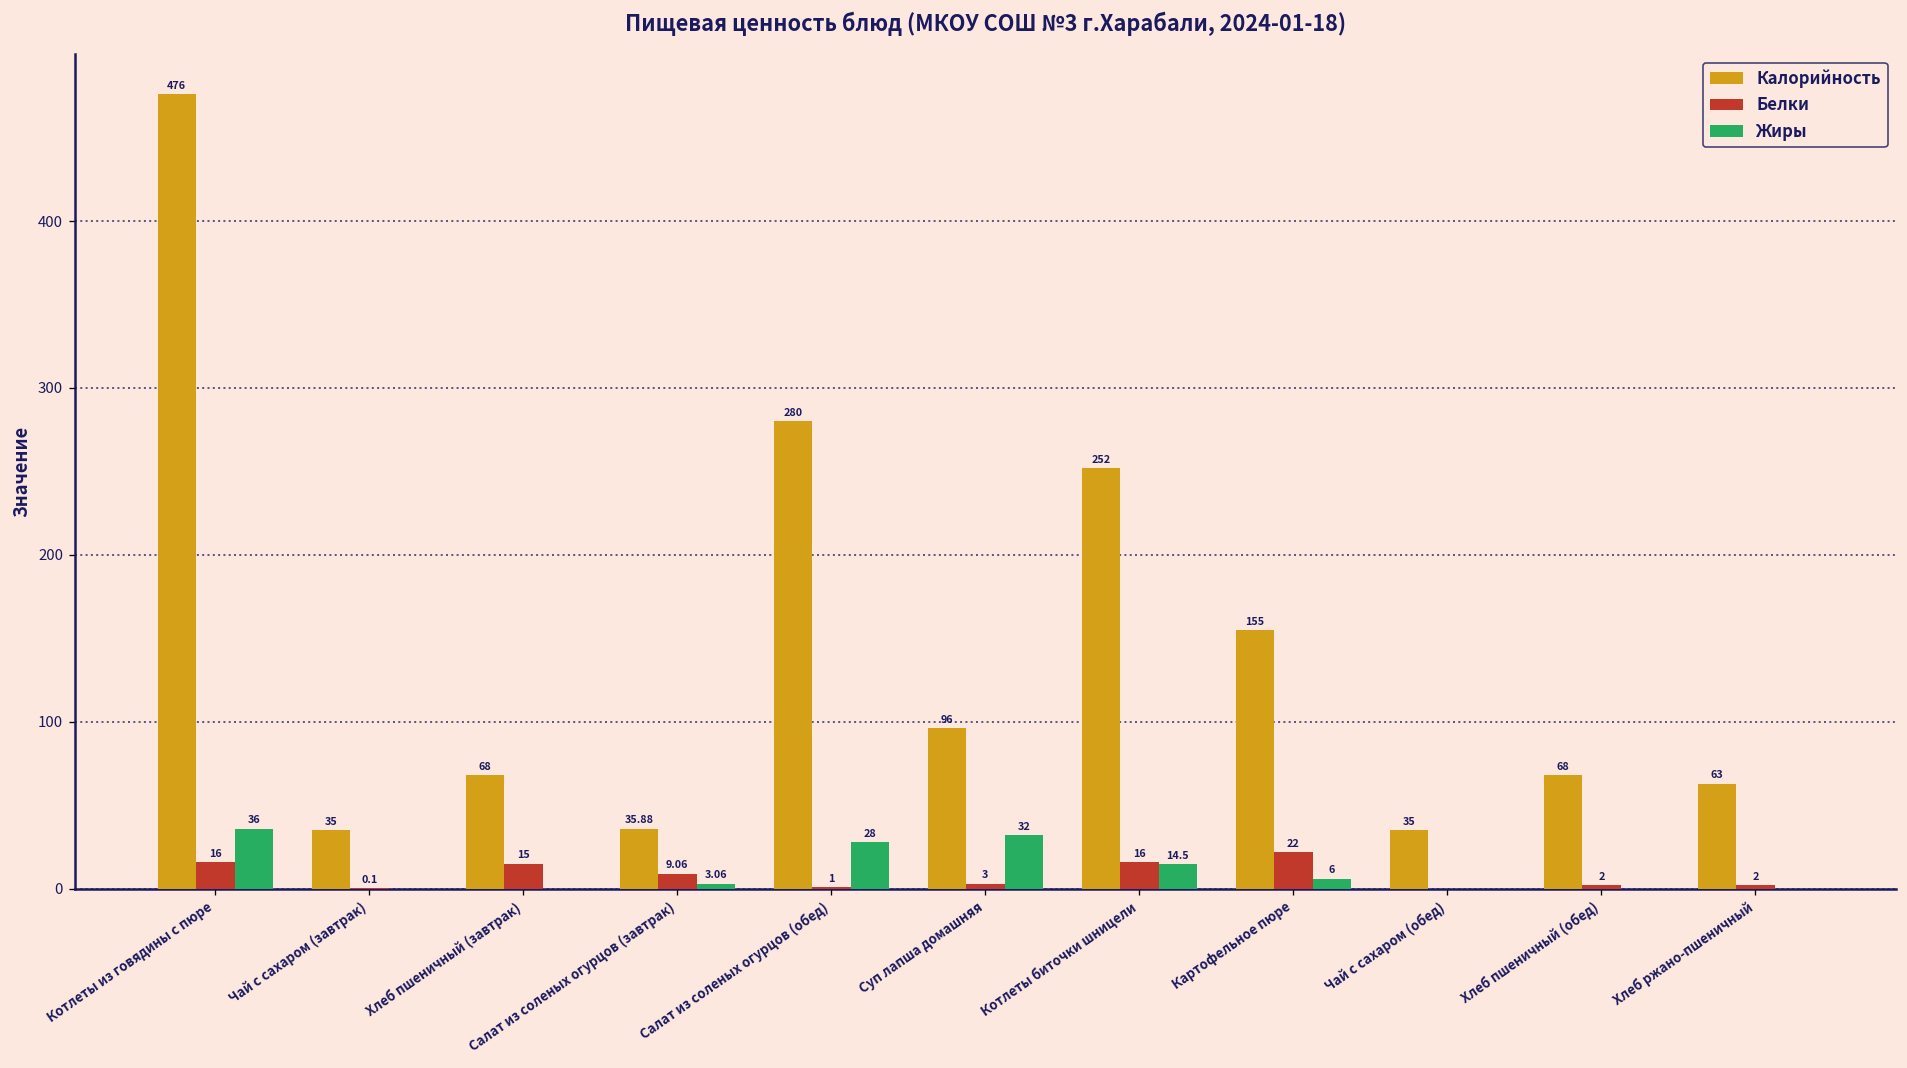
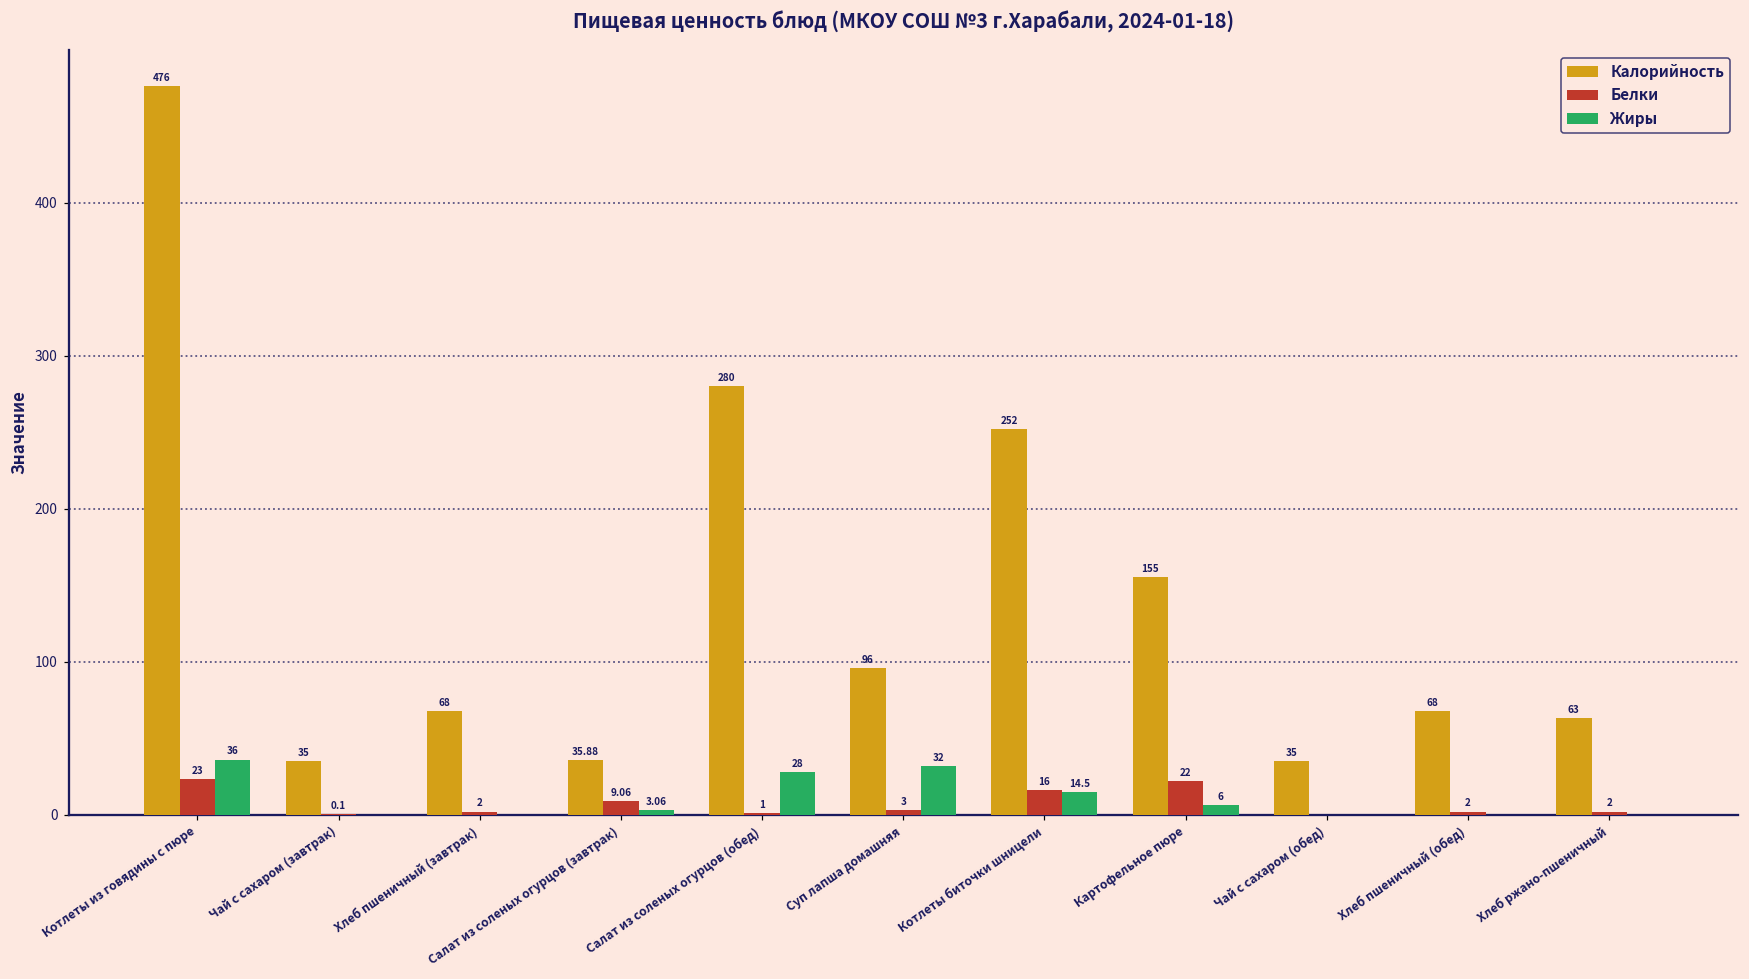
  {
    "Калорийность": {
      "Котлеты из говядины с пюре": 476,
      "Чай с сахаром (завтрак)": 35,
      "Хлеб пшеничный (завтрак)": 68,
      "Салат из соленых огурцов (завтрак)": 35.88,
      "Салат из соленых огурцов (обед)": 280,
      "Суп лапша домашняя": 96,
      "Котлеты биточки шницели": 252,
      "Картофельное пюре": 155,
      "Чай с сахаром (обед)": 35,
      "Хлеб пшеничный (обед)": 68,
      "Хлеб ржано-пшеничный": 63
    },
    "Белки": {
-     "Котлеты из говядины с пюре": 16,
+     "Котлеты из говядины с пюре": 23,
      "Чай с сахаром (завтрак)": 0.1,
-     "Хлеб пшеничный (завтрак)": 15,
+     "Хлеб пшеничный (завтрак)": 2,
      "Салат из соленых огурцов (завтрак)": 9.06,
      "Салат из соленых огурцов (обед)": 1,
      "Суп лапша домашняя": 3,
      "Котлеты биточки шницели": 16,
      "Картофельное пюре": 22,
      "Хлеб пшеничный (обед)": 2,
      "Хлеб ржано-пшеничный": 2
    },
    "Жиры": {
      "Котлеты из говядины с пюре": 36,
      "Салат из соленых огурцов (завтрак)": 3.06,
      "Салат из соленых огурцов (обед)": 28,
      "Суп лапша домашняя": 32,
      "Котлеты биточки шницели": 14.5,
      "Картофельное пюре": 6
    }
  }
